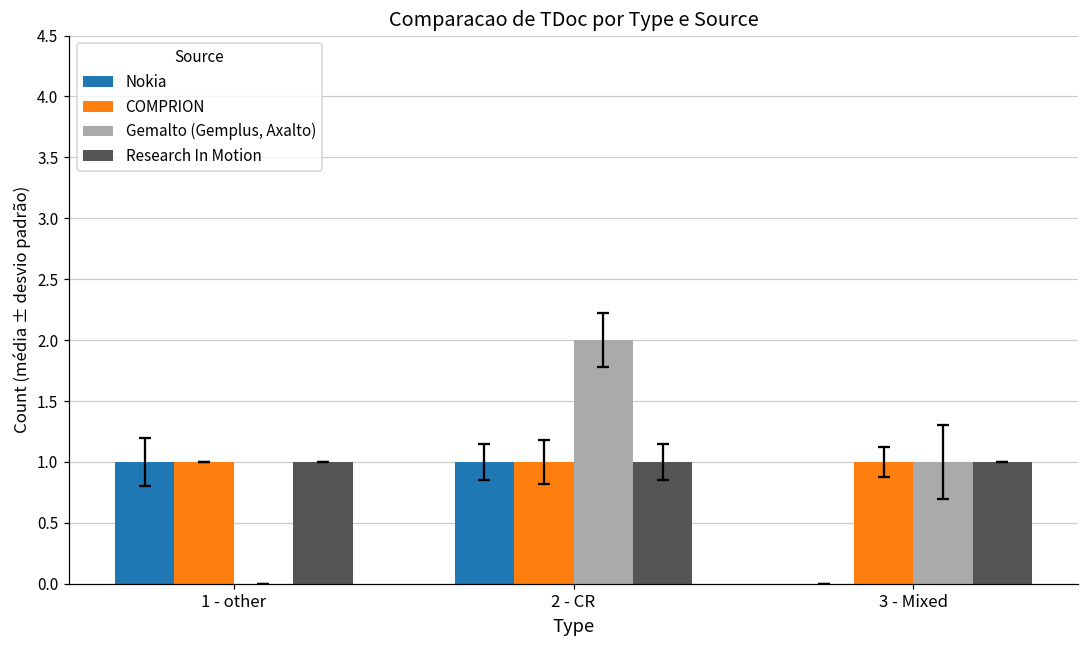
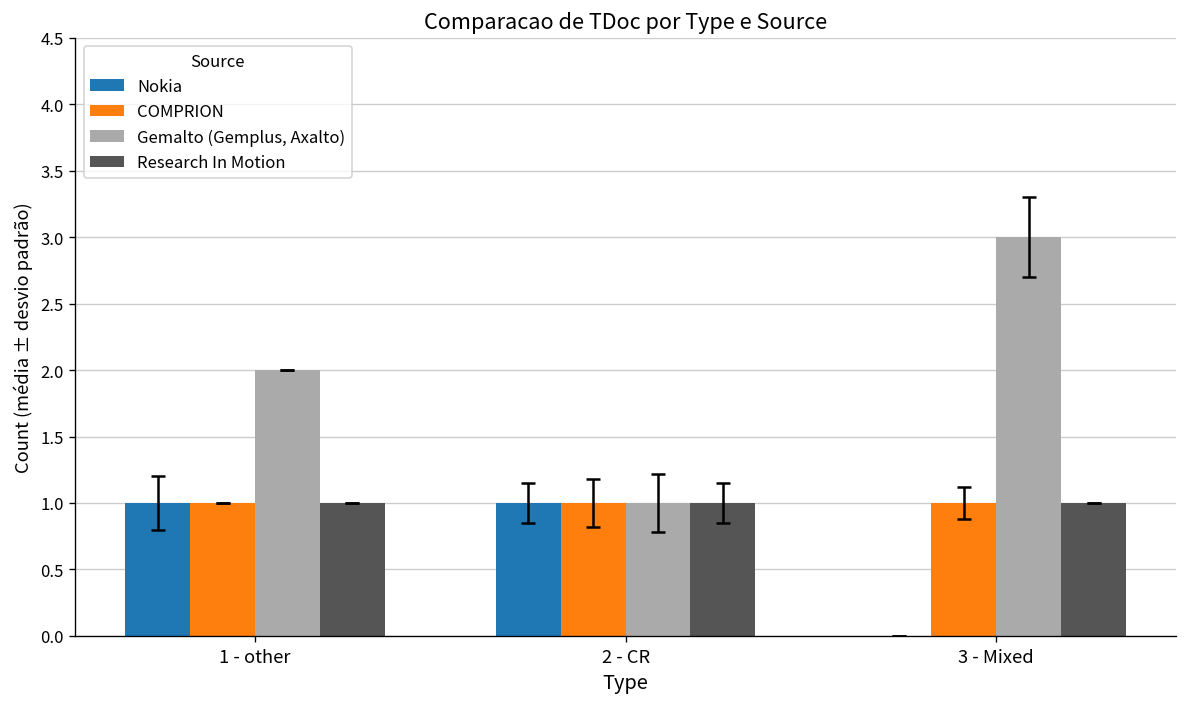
  {
    "COMPRION": {
      "1 - other": 1,
      "2 - CR": 1,
      "3 - Mixed": 1
    },
    "Gemalto (Gemplus, Axalto)": {
-     "1 - other": 0,
-     "2 - CR": 2,
-     "3 - Mixed": 1
+     "1 - other": 2,
+     "2 - CR": 1,
+     "3 - Mixed": 3
    },
    "Research In Motion": {
      "1 - other": 1,
      "2 - CR": 1,
      "3 - Mixed": 1
    }
  }
